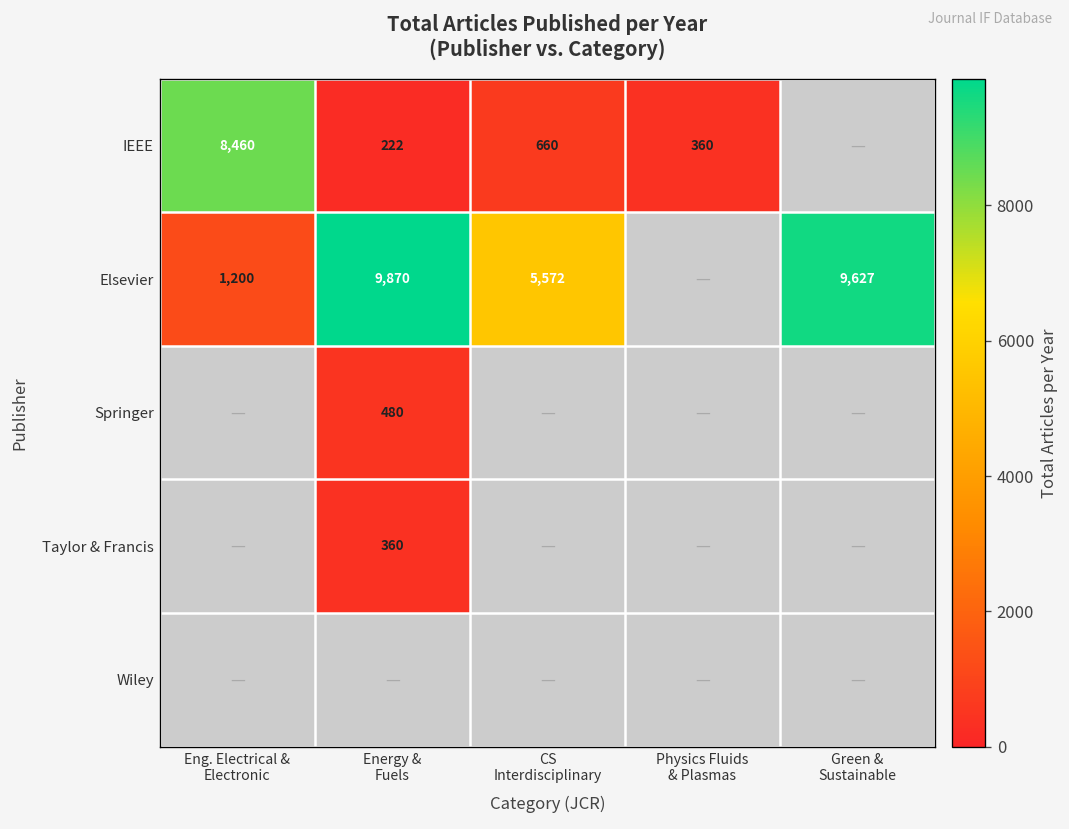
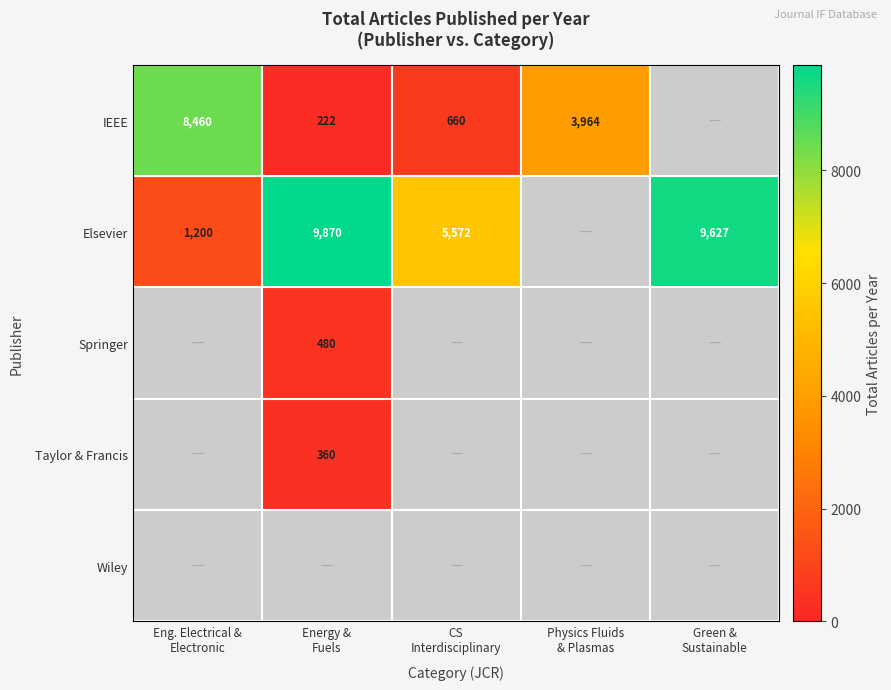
  {
    "IEEE": {
      "Eng. Electrical & Electronic": "8,460",
      "Energy & Fuels": "222",
      "CS Interdisciplinary": "660",
-     "Physics Fluids & Plasmas": "360"
+     "Physics Fluids & Plasmas": "3,964"
    },
    "Elsevier": {
      "Eng. Electrical & Electronic": "1,200",
      "Energy & Fuels": "9,870",
      "CS Interdisciplinary": "5,572",
      "Green & Sustainable": "9,627"
    },
    "Springer": {
      "Energy & Fuels": "480"
    },
    "Taylor & Francis": {
      "Energy & Fuels": "360"
    }
  }
